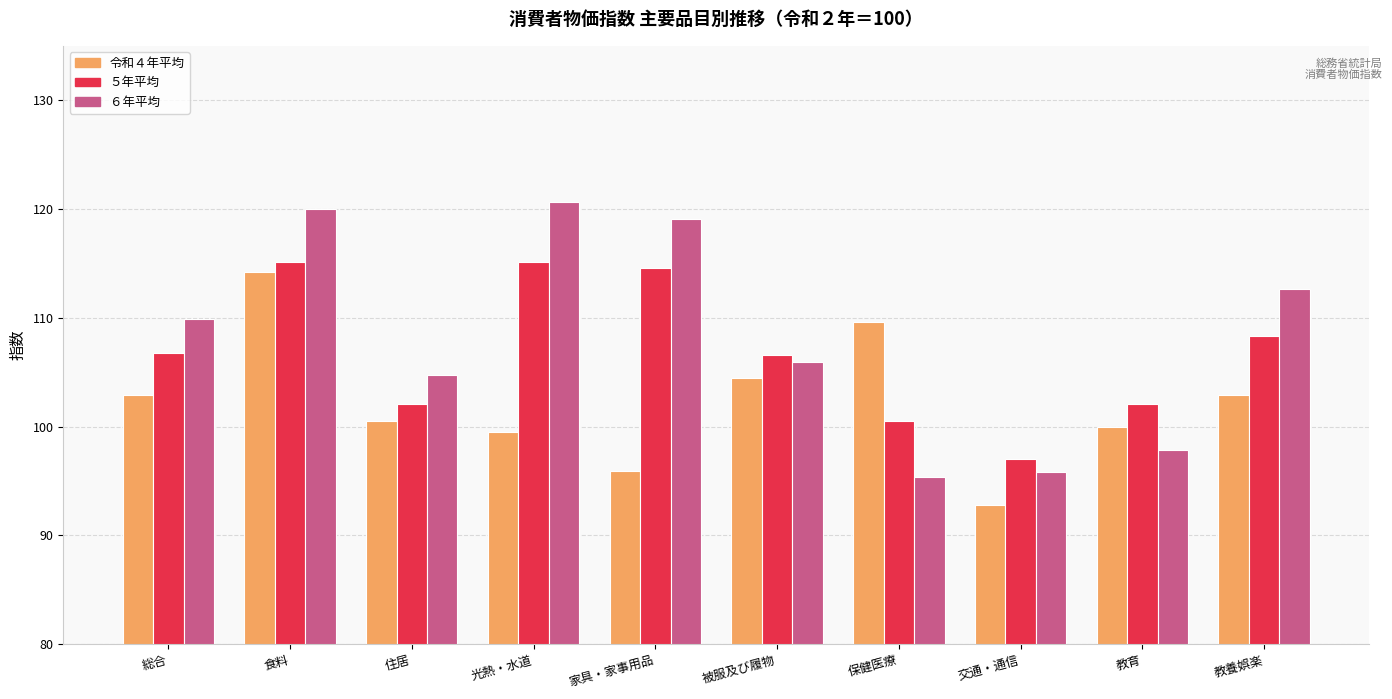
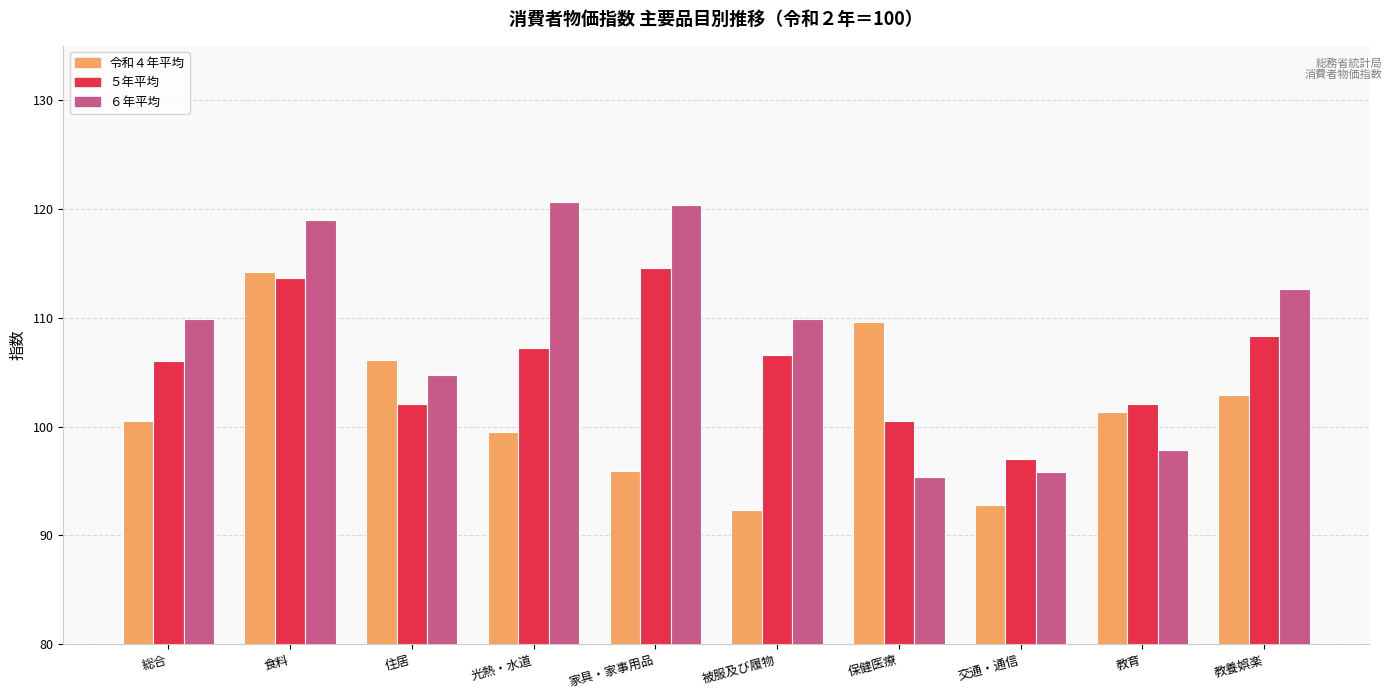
  {
    "令和４年平均": {
-     "総合": 102.9,
+     "総合": 100.5,
      "食料": 114.2,
-     "住居": 100.5,
+     "住居": 106.1,
      "光熱・水道": 99.5,
      "家具・家事用品": 95.9,
-     "被服及び履物": 104.5,
+     "被服及び履物": 92.3,
      "保健医療": 109.6,
      "交通・通信": 92.8,
-     "教育": 100.0,
+     "教育": 101.3,
      "教養娯楽": 102.9
    },
    "５年平均": {
-     "総合": 106.8,
-     "食料": 115.1,
+     "総合": 106.0,
+     "食料": 113.7,
      "住居": 102.1,
-     "光熱・水道": 115.1,
+     "光熱・水道": 107.2,
      "家具・家事用品": 114.6,
      "被服及び履物": 106.6,
      "保健医療": 100.5,
      "交通・通信": 97.0,
      "教育": 102.1,
      "教養娯楽": 108.3
    },
    "６年平均": {
      "総合": 109.9,
-     "食料": 120,
+     "食料": 119,
      "住居": 104.7,
      "光熱・水道": 120.6,
-     "家具・家事用品": 119.1,
-     "被服及び履物": 105.9,
+     "家具・家事用品": 120.4,
+     "被服及び履物": 109.9,
      "保健医療": 95.4,
      "交通・通信": 95.8,
      "教育": 97.8,
      "教養娯楽": 112.6
    }
  }
